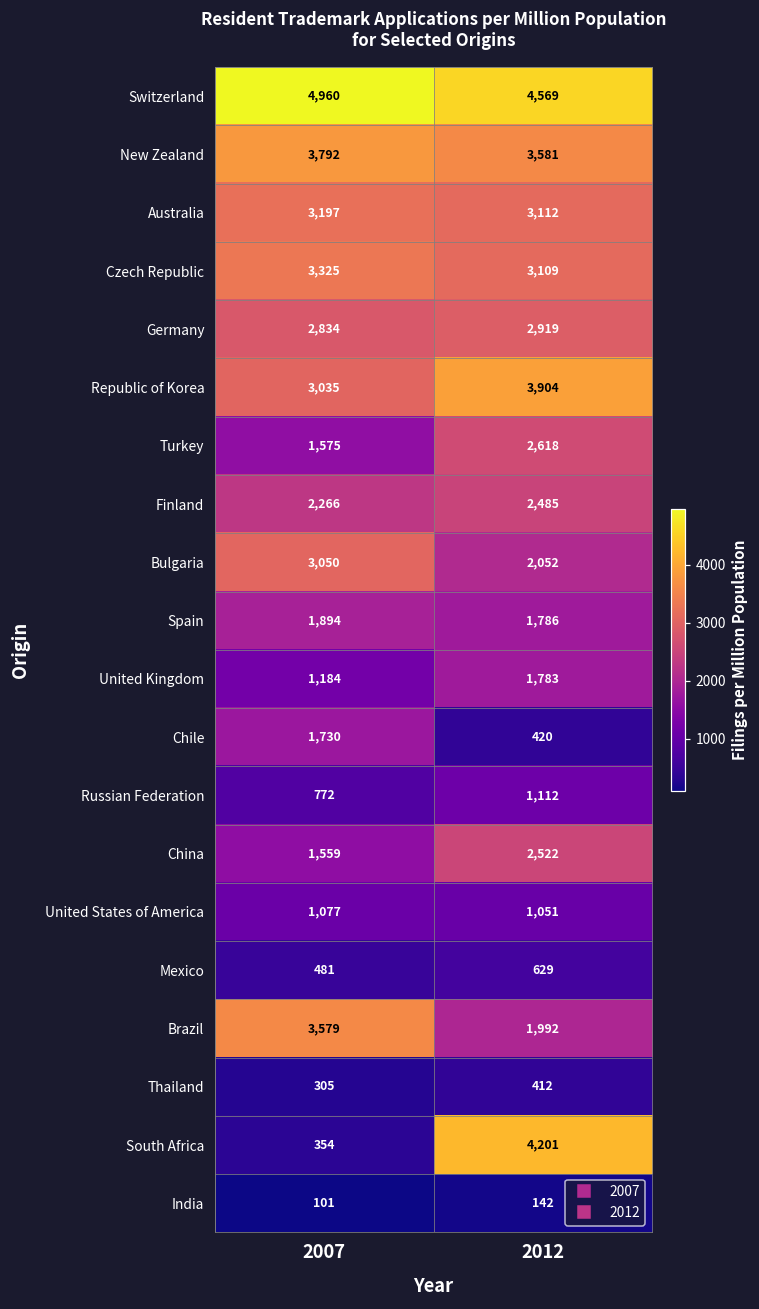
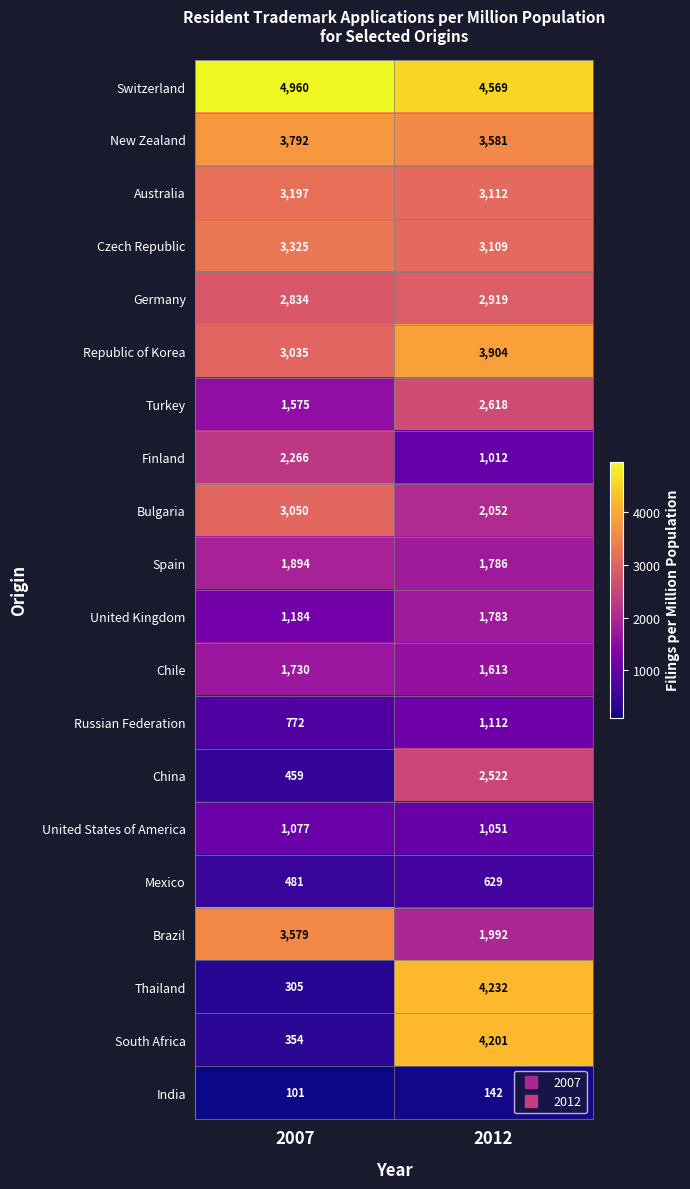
  {
    "Switzerland": {
      "2007": "4,960",
      "2012": "4,569"
    },
    "New Zealand": {
      "2007": "3,792",
      "2012": "3,581"
    },
    "Australia": {
      "2007": "3,197",
      "2012": "3,112"
    },
    "Czech Republic": {
      "2007": "3,325",
      "2012": "3,109"
    },
    "Germany": {
      "2007": "2,834",
      "2012": "2,919"
    },
    "Republic of Korea": {
      "2007": "3,035",
      "2012": "3,904"
    },
    "Turkey": {
      "2007": "1,575",
      "2012": "2,618"
    },
    "Finland": {
      "2007": "2,266",
-     "2012": "2,485"
+     "2012": "1,012"
    },
    "Bulgaria": {
      "2007": "3,050",
      "2012": "2,052"
    },
    "Spain": {
      "2007": "1,894",
      "2012": "1,786"
    },
    "United Kingdom": {
      "2007": "1,184",
      "2012": "1,783"
    },
    "Chile": {
      "2007": "1,730",
-     "2012": "420"
+     "2012": "1,613"
    },
    "Russian Federation": {
      "2007": "772",
      "2012": "1,112"
    },
    "China": {
-     "2007": "1,559",
+     "2007": "459",
      "2012": "2,522"
    },
    "United States of America": {
      "2007": "1,077",
      "2012": "1,051"
    },
    "Mexico": {
      "2007": "481",
      "2012": "629"
    },
    "Brazil": {
      "2007": "3,579",
      "2012": "1,992"
    },
    "Thailand": {
      "2007": "305",
-     "2012": "412"
+     "2012": "4,232"
    },
    "South Africa": {
      "2007": "354",
      "2012": "4,201"
    },
    "India": {
      "2007": "101",
      "2012": "142"
    }
  }
